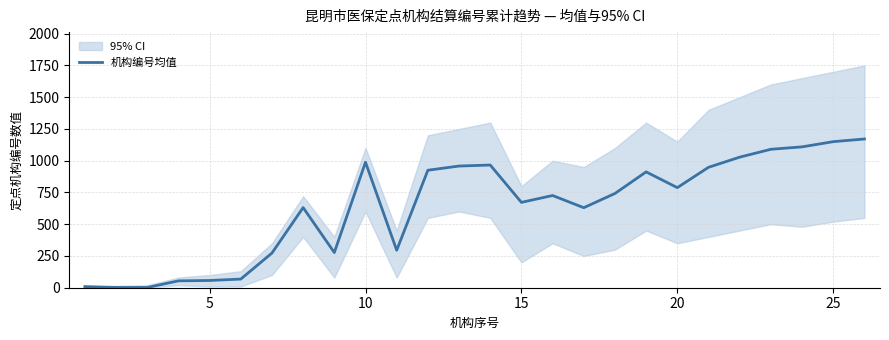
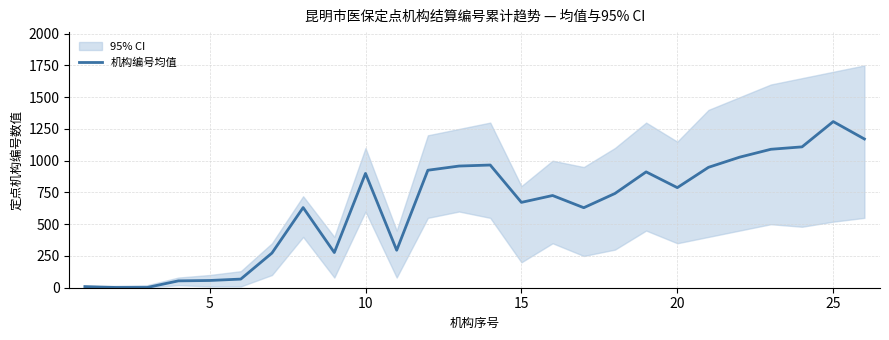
  {
    "机构编号均值": {
      "5": 60,
-     "10": 990,
+     "10": 900,
      "15": 670,
      "20": 790,
-     "25": 1150
+     "25": 1310
    }
  }
